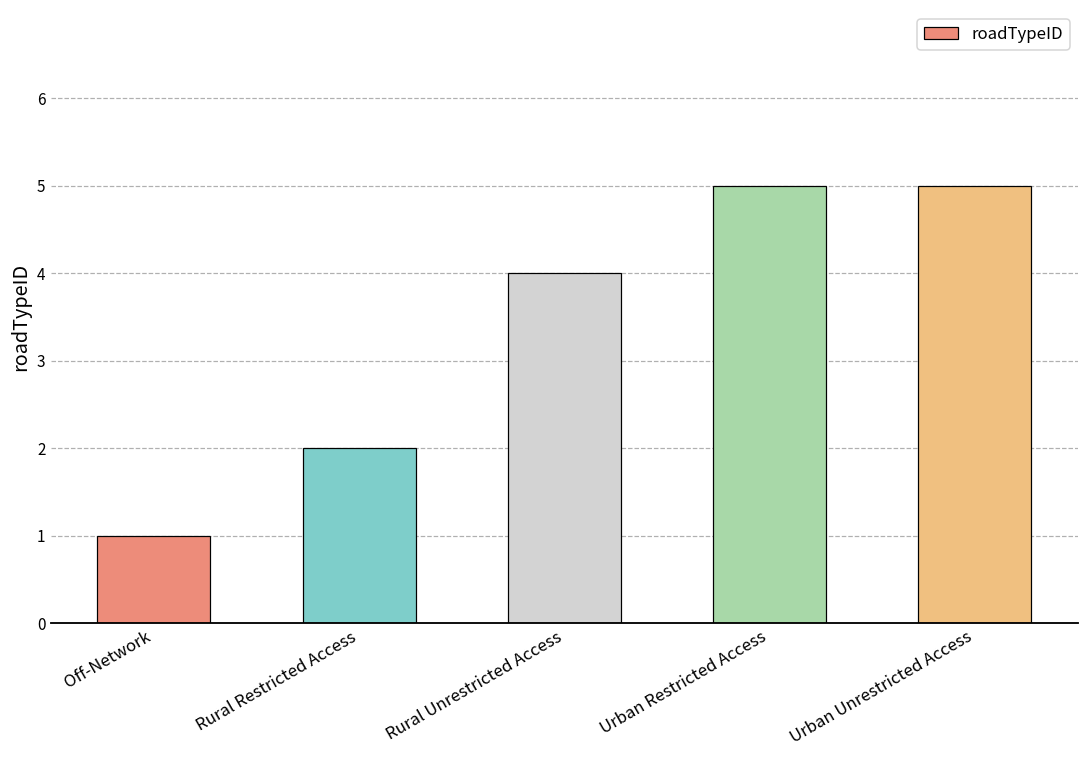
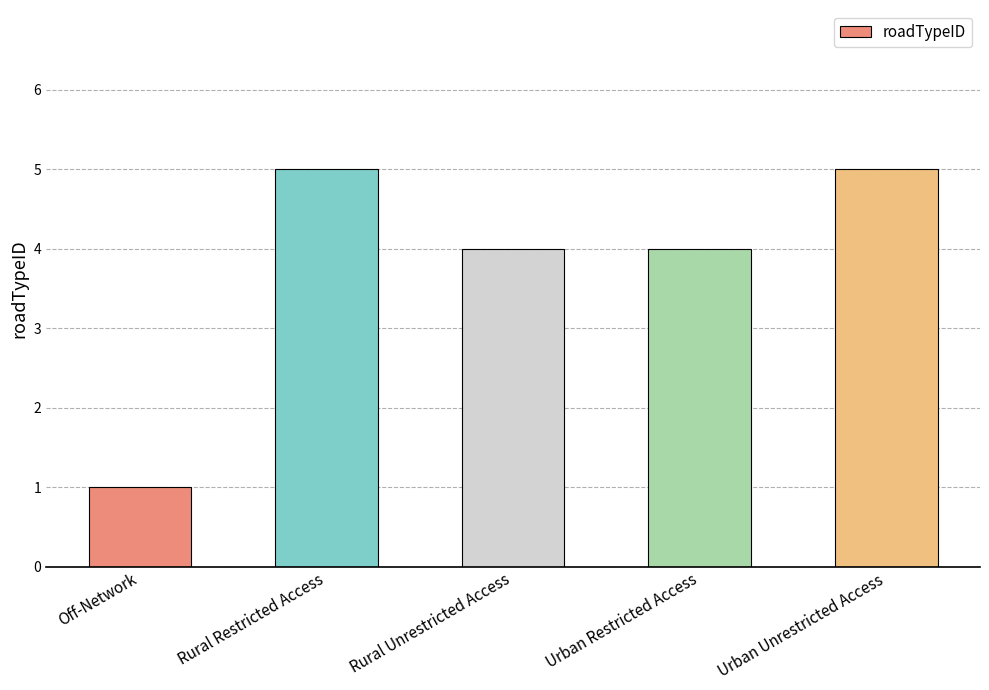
  {
    "Off-Network": 1,
-   "Rural Restricted Access": 2,
+   "Rural Restricted Access": 5,
    "Rural Unrestricted Access": 4,
-   "Urban Restricted Access": 5,
+   "Urban Restricted Access": 4,
    "Urban Unrestricted Access": 5
  }
